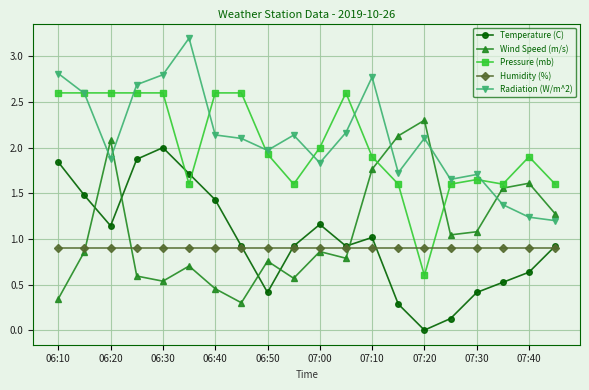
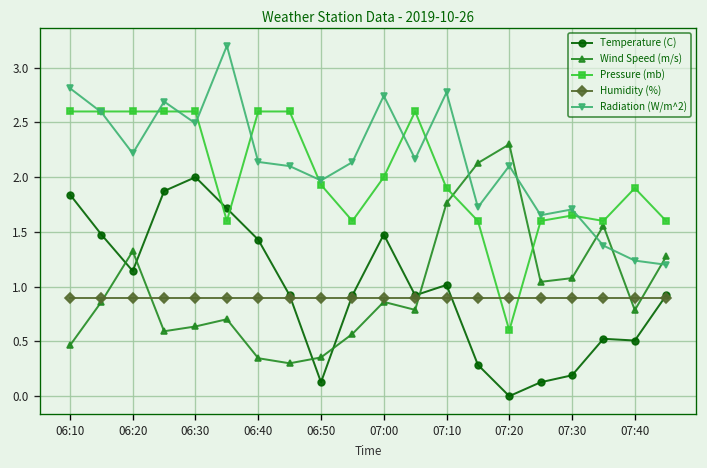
  {
    "Temperature (C)": {
      "06:10": 1.8,
      "06:20": 1.1,
      "06:30": 2.0,
      "06:40": 1.4,
-     "06:50": 0.4,
-     "07:00": 1.2,
+     "06:50": 0.1,
+     "07:00": 1.5,
      "07:10": 1.0,
      "07:20": 0.0,
-     "07:30": 0.4,
-     "07:40": 0.6
+     "07:30": 0.2,
+     "07:40": 0.5
    },
    "Wind Speed (m/s)": {
-     "06:10": 0.3,
-     "06:20": 2.1,
-     "06:30": 0.5,
-     "06:40": 0.5,
-     "06:50": 0.8,
+     "06:10": 0.5,
+     "06:20": 1.3,
+     "06:30": 0.6,
+     "06:40": 0.3,
+     "06:50": 0.4,
      "07:00": 0.9,
      "07:10": 1.8,
      "07:20": 2.3,
      "07:30": 1.1,
-     "07:40": 1.6
+     "07:40": 0.8
    },
    "Pressure (mb)": {
      "06:10": 2.6,
      "06:20": 2.6,
      "06:30": 2.6,
      "06:40": 2.6,
      "06:50": 1.9,
      "07:00": 2.0,
      "07:10": 1.9,
      "07:20": 0.6,
      "07:30": 1.6,
      "07:40": 1.9
    },
    "Humidity (%)": {
      "06:10": 0.9,
      "06:20": 0.9,
      "06:30": 0.9,
      "06:40": 0.9,
      "06:50": 0.9,
      "07:00": 0.9,
      "07:10": 0.9,
      "07:20": 0.9,
      "07:30": 0.9,
      "07:40": 0.9
    },
    "Radiation (W/m^2)": {
      "06:10": 2.8,
-     "06:20": 1.9,
-     "06:30": 2.8,
+     "06:20": 2.2,
+     "06:30": 2.5,
      "06:40": 2.1,
      "06:50": 2.0,
-     "07:00": 1.8,
+     "07:00": 2.7,
      "07:10": 2.8,
      "07:20": 2.1,
      "07:30": 1.7,
      "07:40": 1.2
    }
  }
